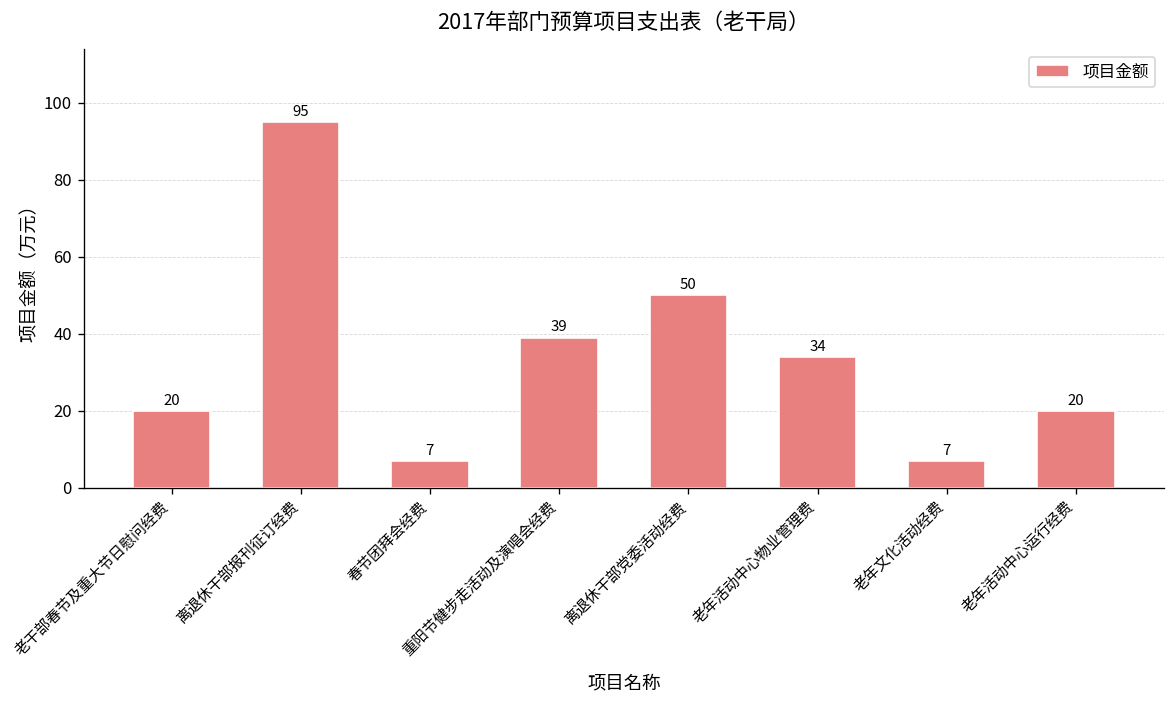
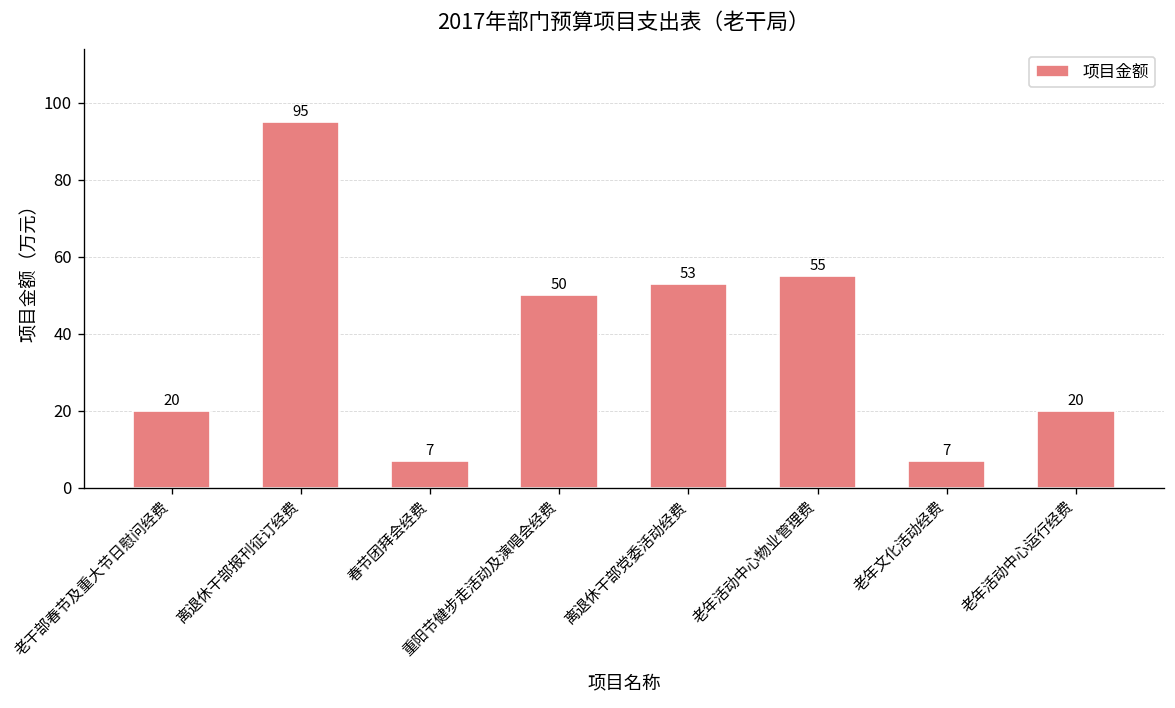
  {
    "老干部春节及重大节日慰问经费": 20,
    "离退休干部报刊征订经费": 95,
    "春节团拜会经费": 7,
-   "重阳节健步走活动及演唱会经费": 39,
-   "离退休干部党委活动经费": 50,
-   "老年活动中心物业管理费": 34,
+   "重阳节健步走活动及演唱会经费": 50,
+   "离退休干部党委活动经费": 53,
+   "老年活动中心物业管理费": 55,
    "老年文化活动经费": 7,
    "老年活动中心运行经费": 20
  }
